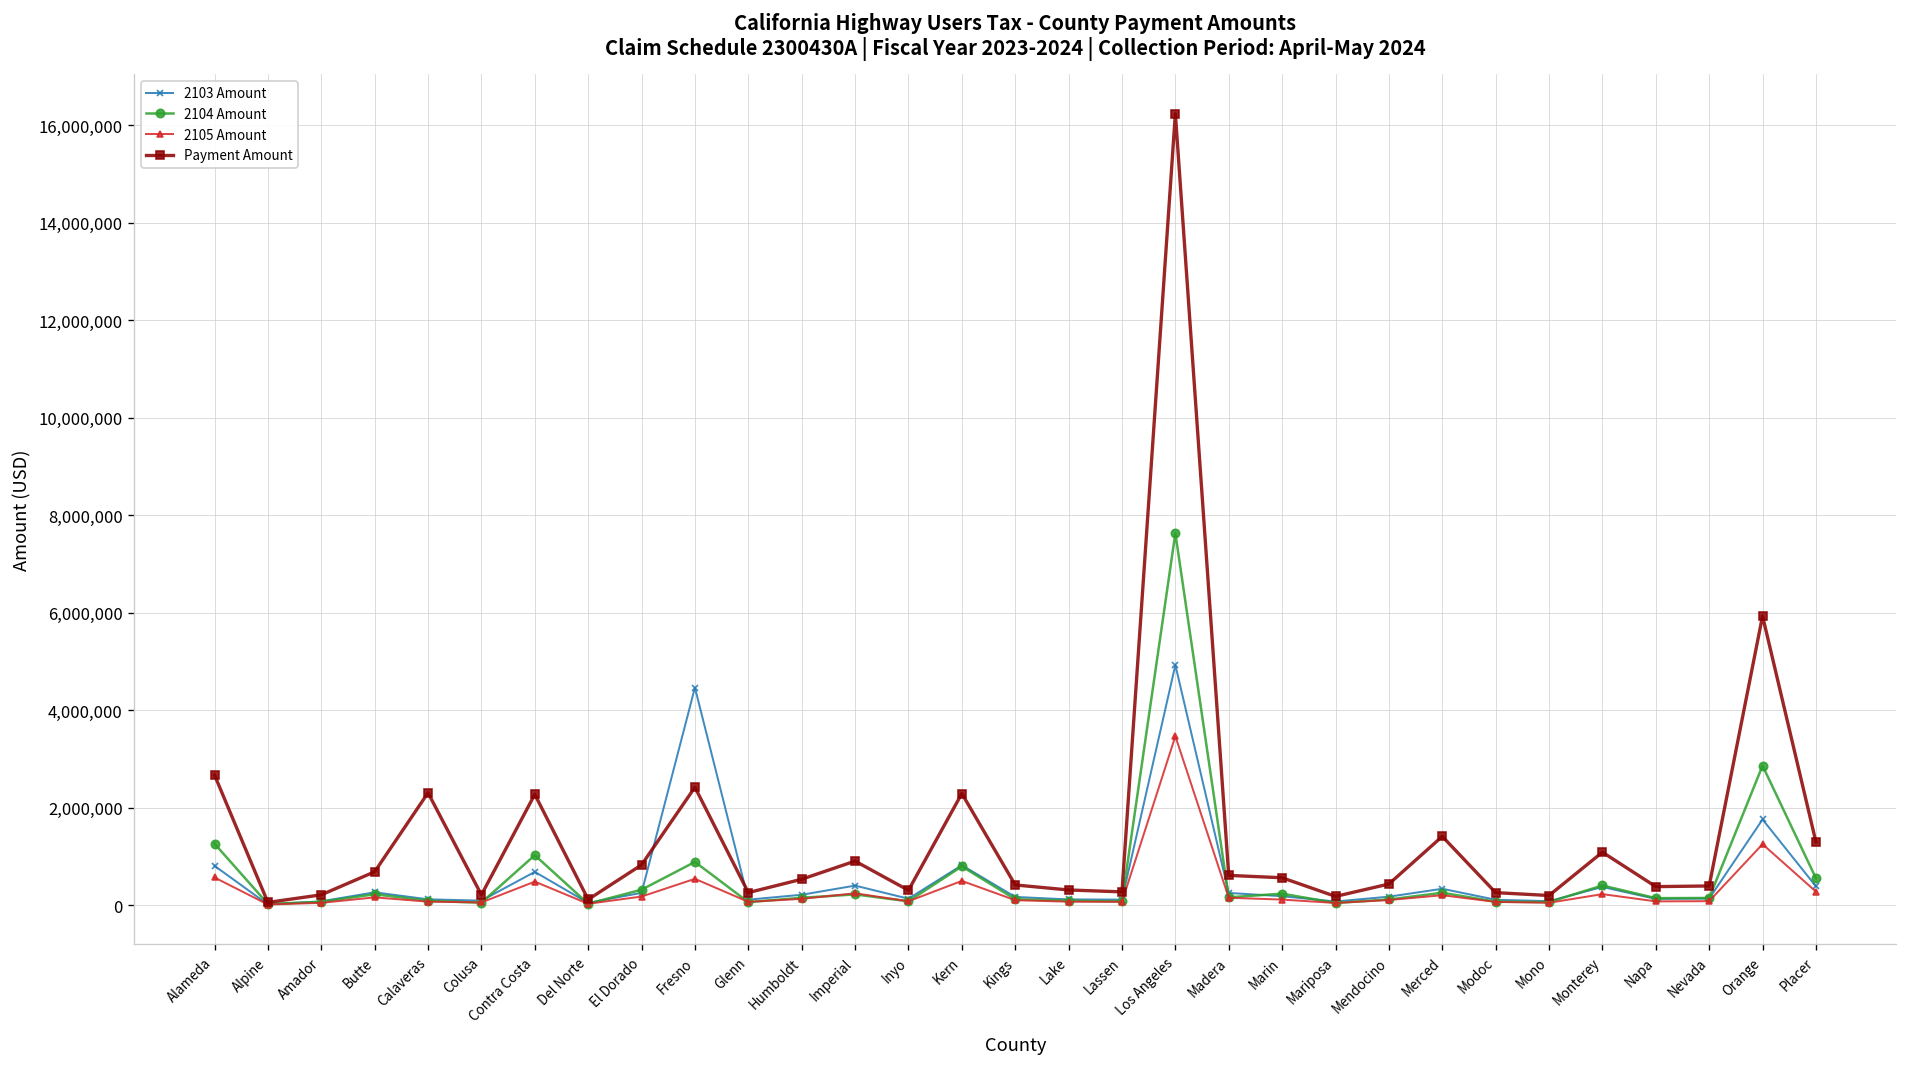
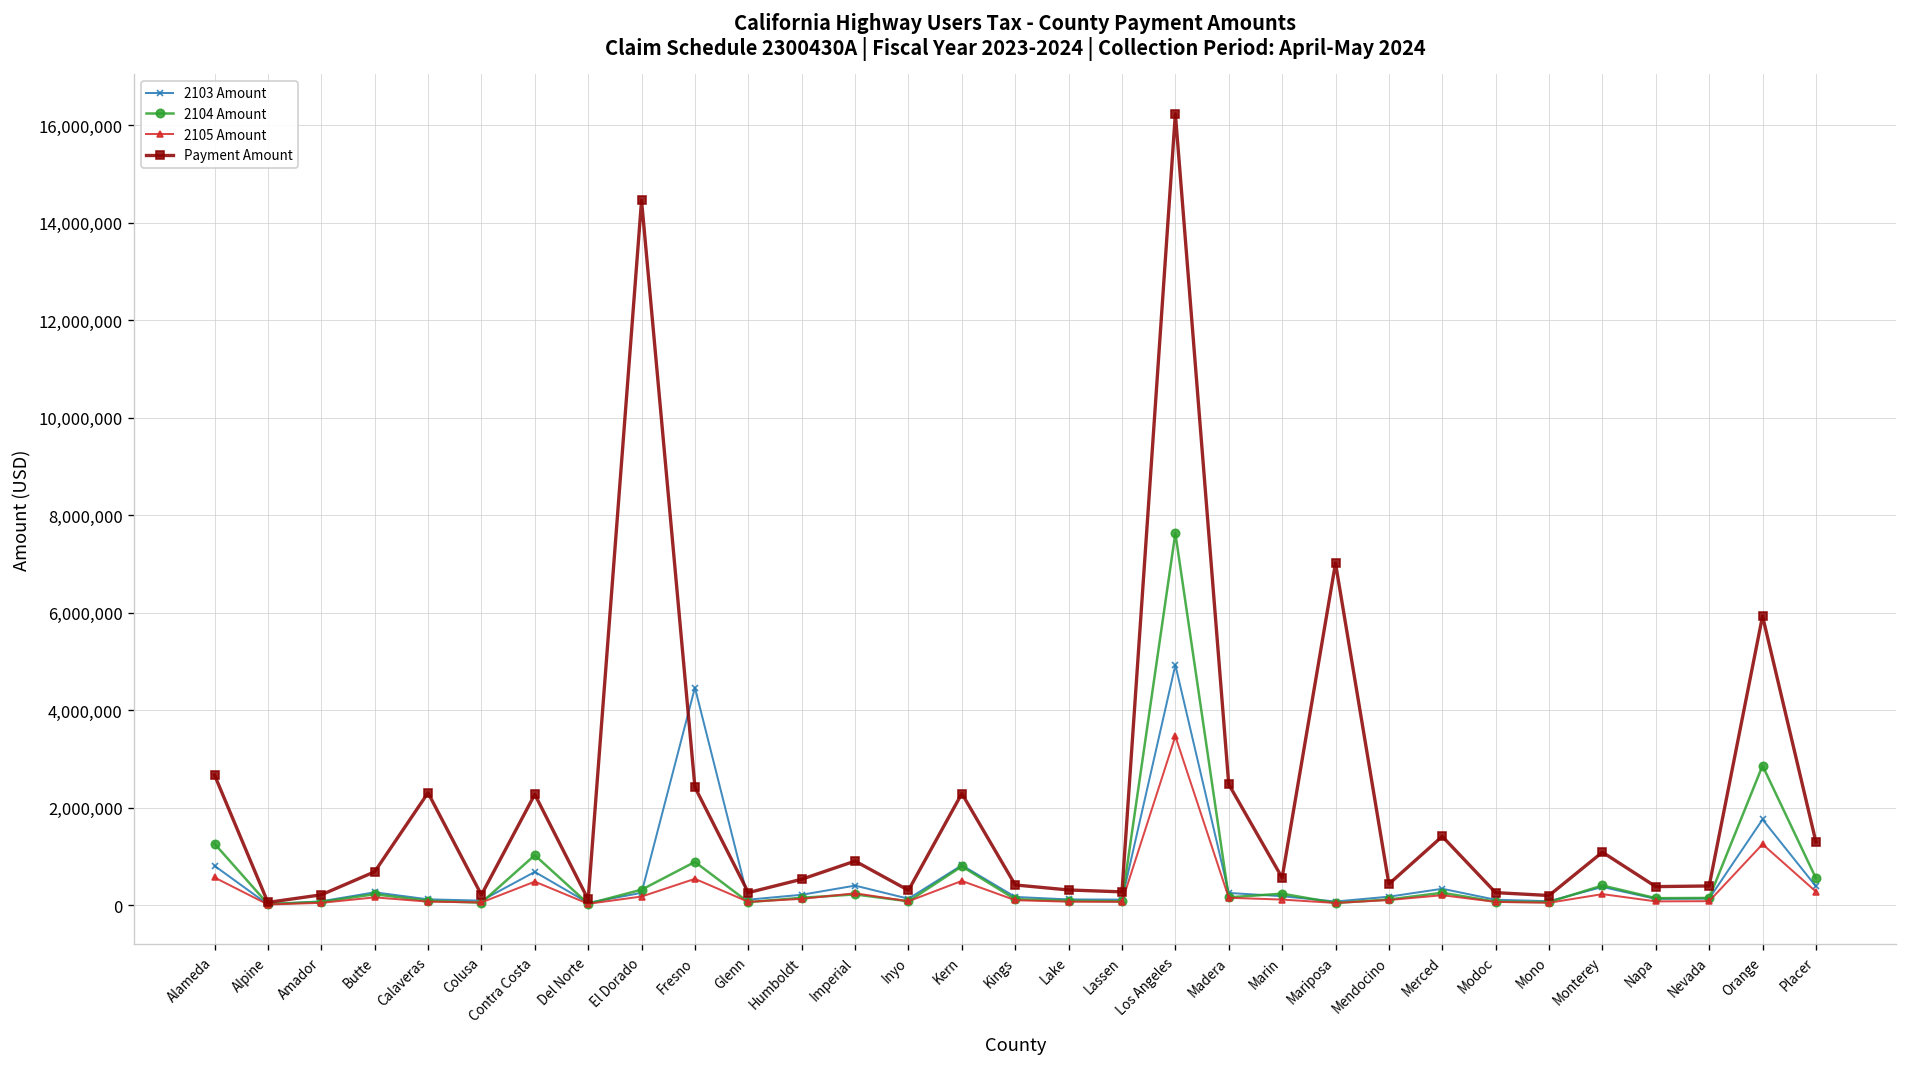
  {
    "2103 Amount": {
      "Alameda": "800,000",
      "Contra Costa": "700,000",
      "El Dorado": "300,000",
      "Fresno": "4,500,000",
      "Imperial": "400,000",
      "Los Angeles": "4,900,000",
      "Madera": "300,000",
      "Merced": "300,000",
      "Orange": "1,800,000",
      "Placer": "400,000"
    },
    "2104 Amount": {
      "Alameda": "1,300,000",
      "Contra Costa": "1,000,000",
      "El Dorado": "300,000",
      "Fresno": "900,000",
      "Los Angeles": "7,600,000",
      "Orange": "2,900,000",
      "Placer": "600,000"
    },
    "2105 Amount": {
      "Alameda": "600,000",
      "Butte": "200,000",
      "Contra Costa": "500,000",
      "El Dorado": "200,000",
      "Fresno": "500,000",
      "Kern": "500,000",
      "Los Angeles": "3,500,000",
      "Marin": "100,000",
      "Monterey": "200,000",
      "Orange": "1,300,000",
      "Placer": "300,000"
    },
    "Payment Amount": {
      "Alameda": "2,700,000",
      "Amador": "200,000",
      "Butte": "700,000",
      "Calaveras": "2,300,000",
      "Colusa": "200,000",
      "Contra Costa": "2,300,000",
      "Del Norte": "100,000",
-     "El Dorado": "800,000",
+     "El Dorado": "14,500,000",
      "Fresno": "2,400,000",
      "Glenn": "300,000",
      "Humboldt": "500,000",
      "Imperial": "900,000",
      "Inyo": "300,000",
      "Kern": "2,300,000",
      "Kings": "400,000",
      "Lake": "300,000",
      "Lassen": "300,000",
      "Los Angeles": "16,200,000",
-     "Madera": "600,000",
+     "Madera": "2,500,000",
      "Marin": "600,000",
-     "Mariposa": "200,000",
+     "Mariposa": "7,000,000",
      "Mendocino": "400,000",
      "Merced": "1,400,000",
      "Modoc": "300,000",
      "Mono": "200,000",
      "Monterey": "1,100,000",
      "Napa": "400,000",
      "Nevada": "400,000",
      "Orange": "5,900,000",
      "Placer": "1,300,000"
    }
  }
